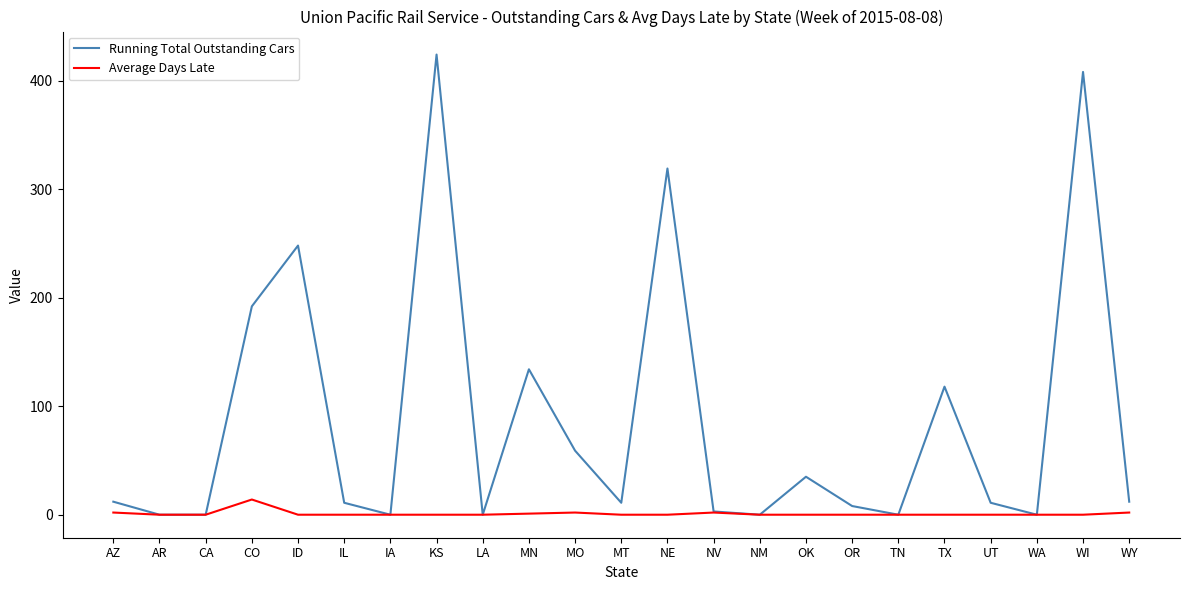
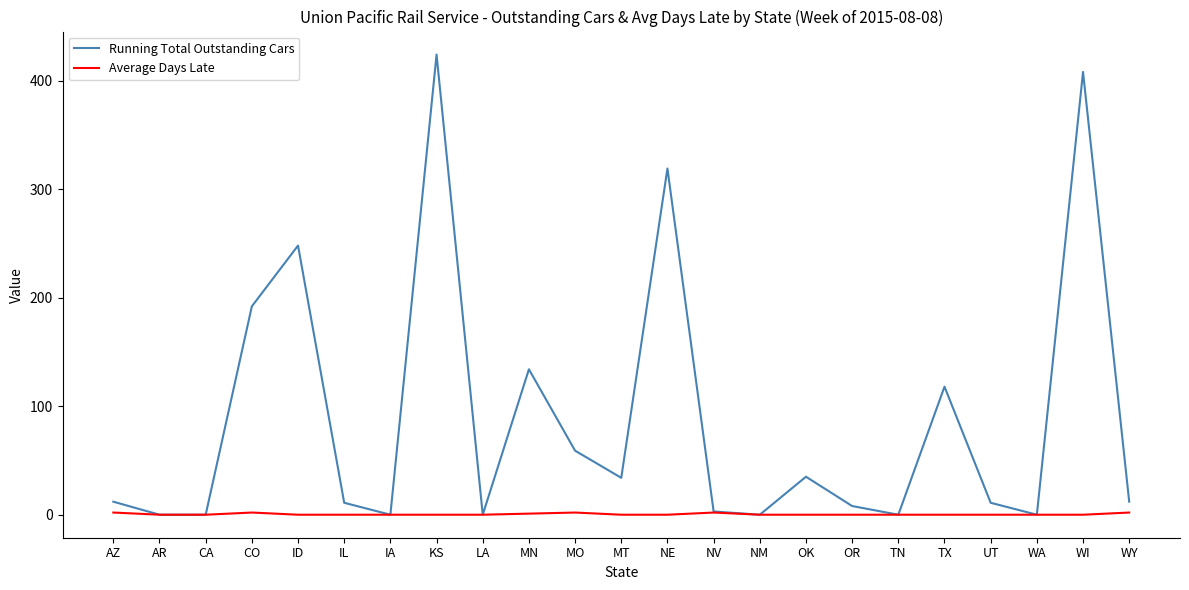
  {
    "Running Total Outstanding Cars": {
      "AZ": 12,
      "CO": 192,
      "ID": 248,
      "IL": 11,
      "KS": 424,
      "MN": 134,
      "MO": 59,
-     "MT": 11,
+     "MT": 34,
      "NE": 319,
      "OK": 35,
      "OR": 8,
      "TX": 118,
      "UT": 11,
      "WI": 408,
      "WY": 12
    },
    "Average Days Late": {
      "AZ": 2,
-     "CO": 14,
+     "CO": 2,
      "ID": 0,
      "IL": 0,
      "KS": 0,
      "MN": 1,
      "MO": 2,
      "MT": 0,
      "NE": 0,
      "OK": 0,
      "OR": 0,
      "TX": 0,
      "UT": 0,
      "WI": 0,
      "WY": 2
    }
  }
